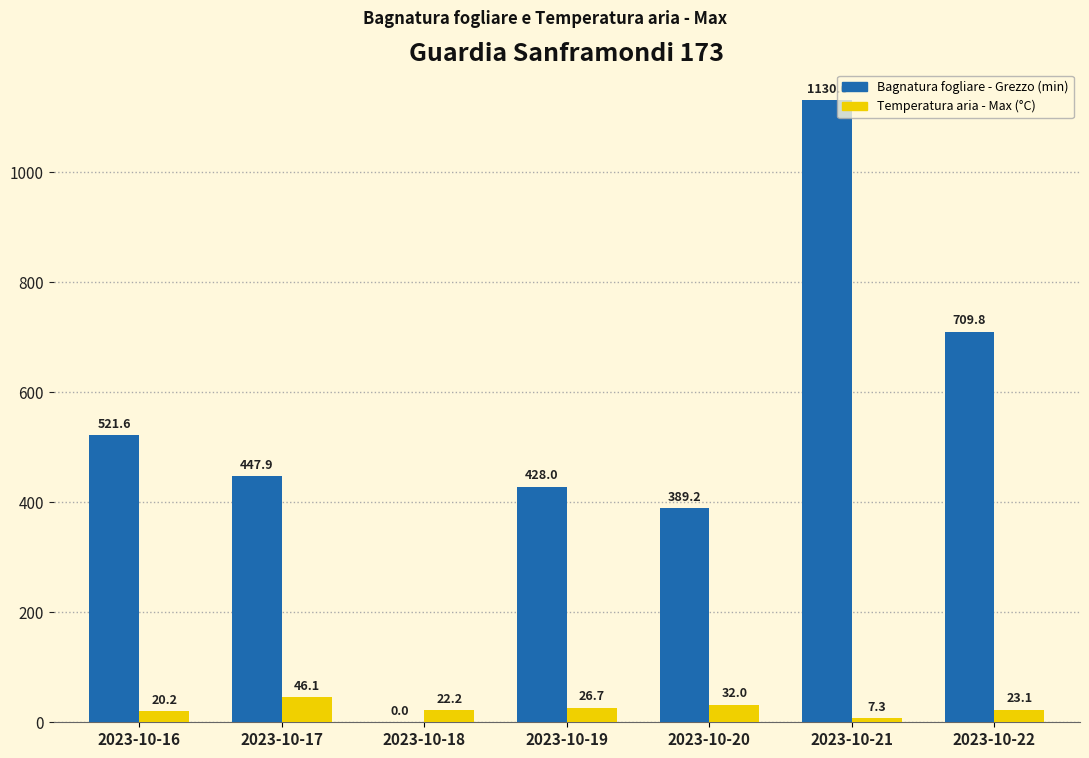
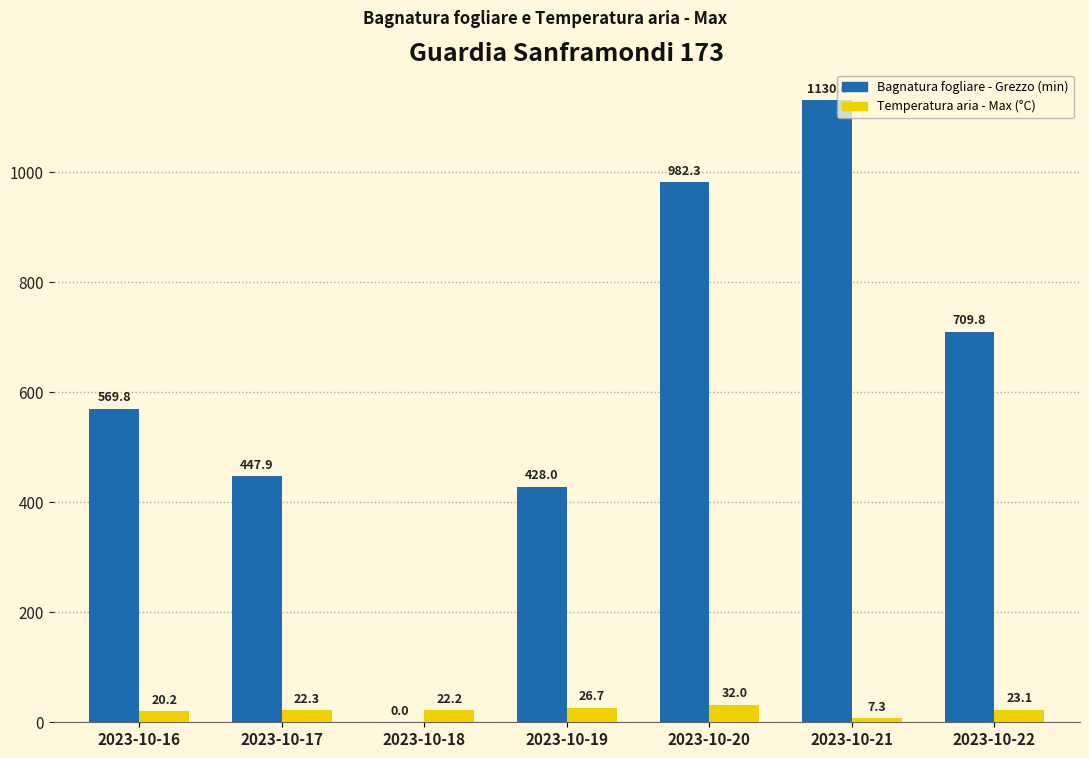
  {
    "Bagnatura fogliare - Grezzo (min)": {
-     "2023-10-16": 521.6,
+     "2023-10-16": 569.8,
      "2023-10-17": 447.9,
      "2023-10-18": 0.0,
      "2023-10-19": 428.0,
-     "2023-10-20": 389.2,
+     "2023-10-20": 982.3,
      "2023-10-22": 709.8
    },
    "Temperatura aria - Max (°C)": {
      "2023-10-16": 20.2,
-     "2023-10-17": 46.1,
+     "2023-10-17": 22.3,
      "2023-10-18": 22.2,
      "2023-10-19": 26.7,
      "2023-10-20": 32.0,
      "2023-10-21": 7.3,
      "2023-10-22": 23.1
    }
  }
